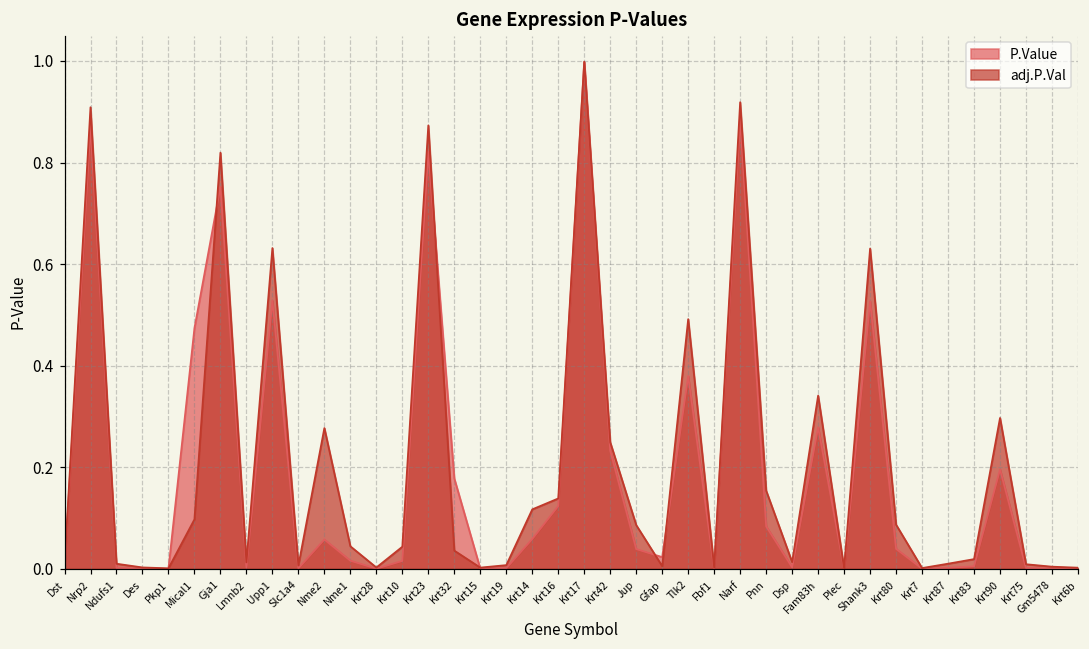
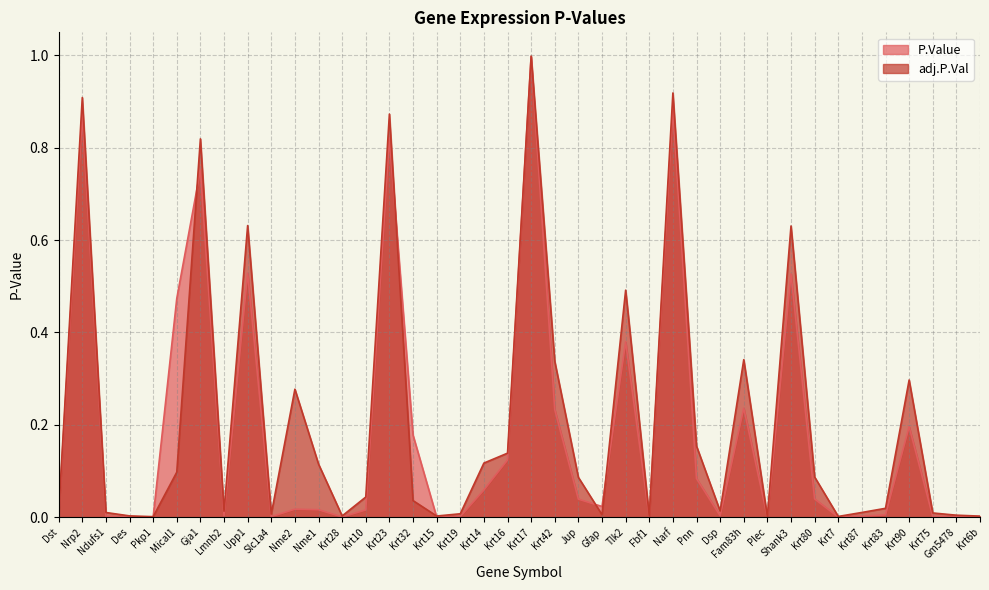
  {
    "P.Value": {
      "Dst": 0.00,
      "Nrp2": 0.87,
      "Ndufs1": 0.00,
      "Mical1": 0.47,
      "Gja1": 0.75,
      "Lmnb2": 0.00,
      "Upp1": 0.53,
      "Slc1a4": 0.00,
-     "Nme2": 0.06,
+     "Nme2": 0.02,
      "Nme1": 0.02,
      "Krt10": 0.02,
      "Krt23": 0.82,
      "Krt32": 0.18,
      "Krt19": 0.00,
      "Krt14": 0.06,
      "Krt16": 0.12,
      "Krt42": 0.23,
      "Jup": 0.04,
      "Gfap": 0.02,
      "Tlk2": 0.38,
      "Narf": 0.89,
      "Pnn": 0.08,
      "Dsp": 0.00,
-     "Fam83h": 0.28,
+     "Fam83h": 0.24,
      "Shank3": 0.53,
      "Krt80": 0.04,
      "Krt87": 0.00,
      "Krt83": 0.00,
      "Krt90": 0.20,
      "Krt75": 0.00
    },
    "adj.P.Val": {
      "Dst": 0.01,
      "Nrp2": 0.91,
      "Ndufs1": 0.01,
      "Mical1": 0.10,
      "Gja1": 0.82,
      "Lmnb2": 0.01,
      "Upp1": 0.63,
      "Slc1a4": 0.01,
      "Nme2": 0.28,
-     "Nme1": 0.04,
+     "Nme1": 0.11,
      "Krt10": 0.04,
      "Krt23": 0.87,
      "Krt32": 0.04,
      "Krt19": 0.01,
      "Krt14": 0.12,
      "Krt16": 0.14,
-     "Krt42": 0.25,
+     "Krt42": 0.34,
      "Jup": 0.09,
      "Gfap": 0.01,
      "Tlk2": 0.49,
      "Narf": 0.92,
      "Pnn": 0.15,
      "Dsp": 0.01,
      "Fam83h": 0.34,
      "Shank3": 0.63,
      "Krt80": 0.09,
      "Krt87": 0.01,
      "Krt83": 0.02,
      "Krt90": 0.30,
      "Krt75": 0.01
    }
  }
